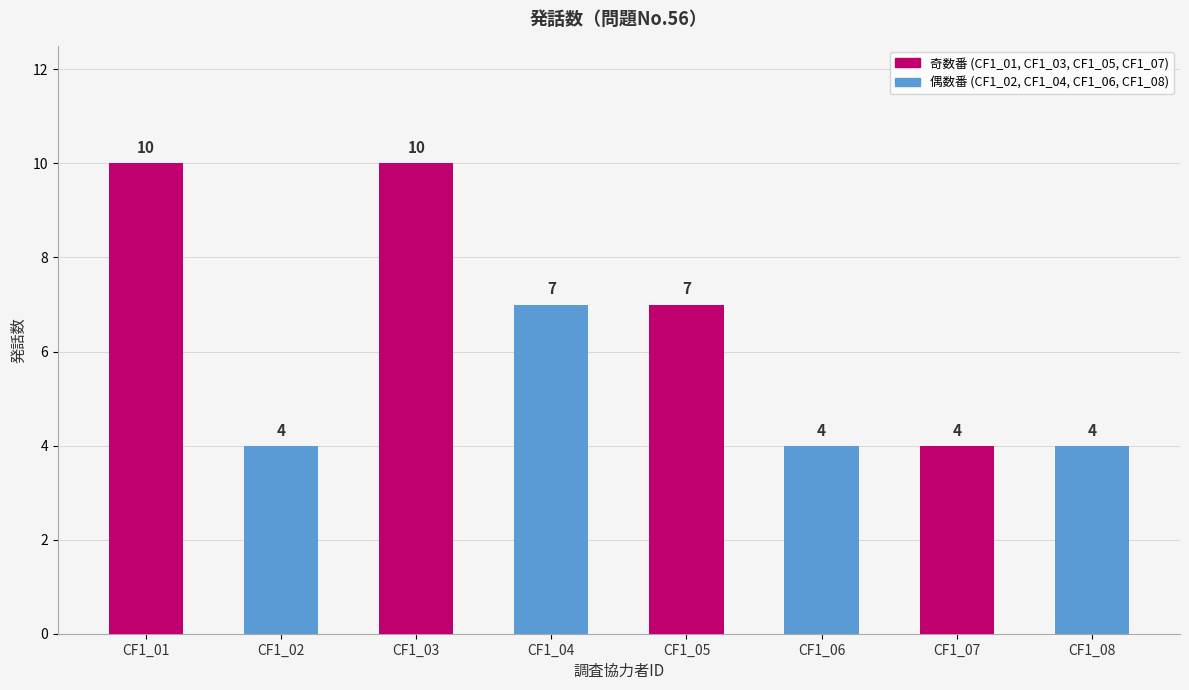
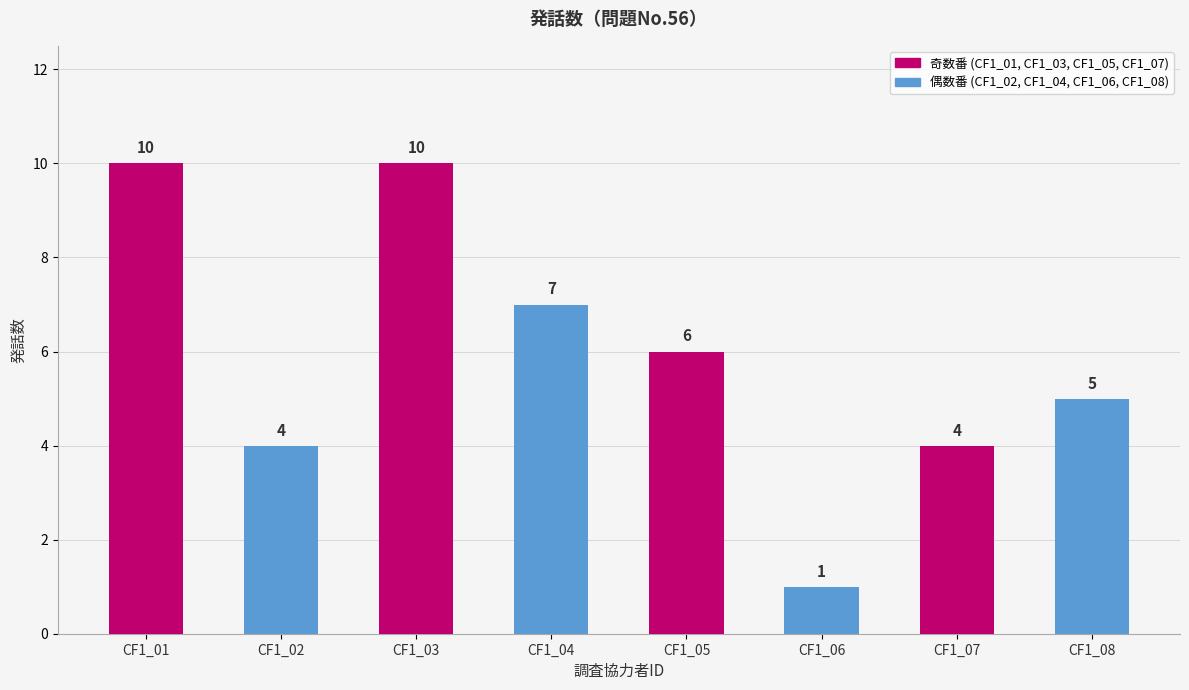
  {
    "CF1_01": 10,
    "CF1_02": 4,
    "CF1_03": 10,
    "CF1_04": 7,
-   "CF1_05": 7,
-   "CF1_06": 4,
+   "CF1_05": 6,
+   "CF1_06": 1,
    "CF1_07": 4,
-   "CF1_08": 4
+   "CF1_08": 5
  }
